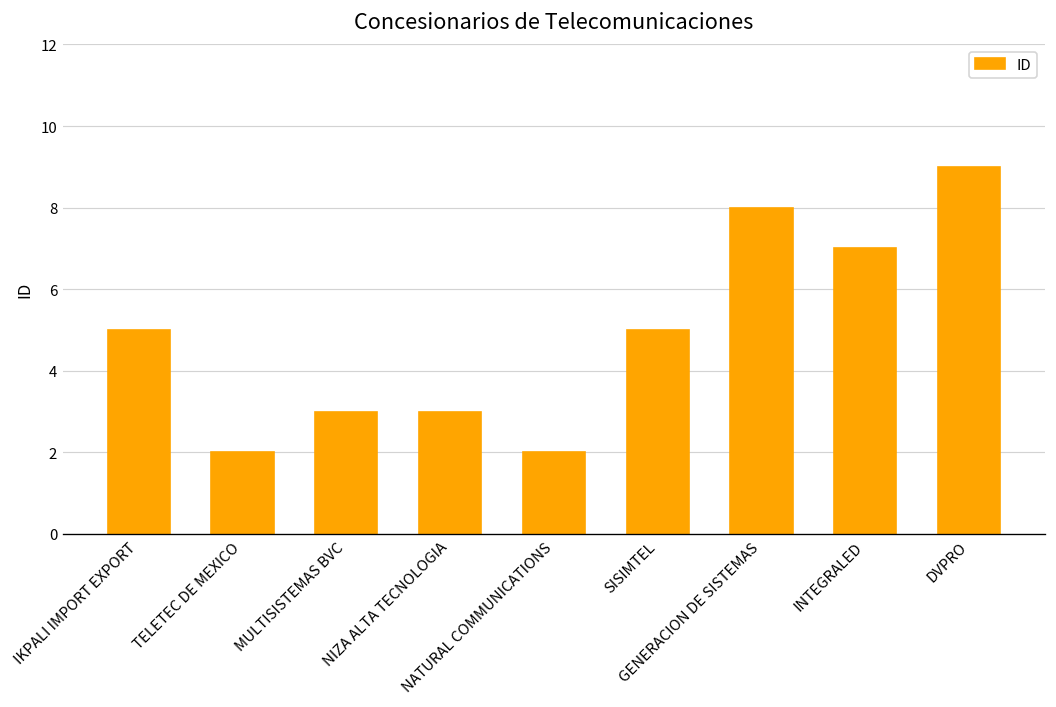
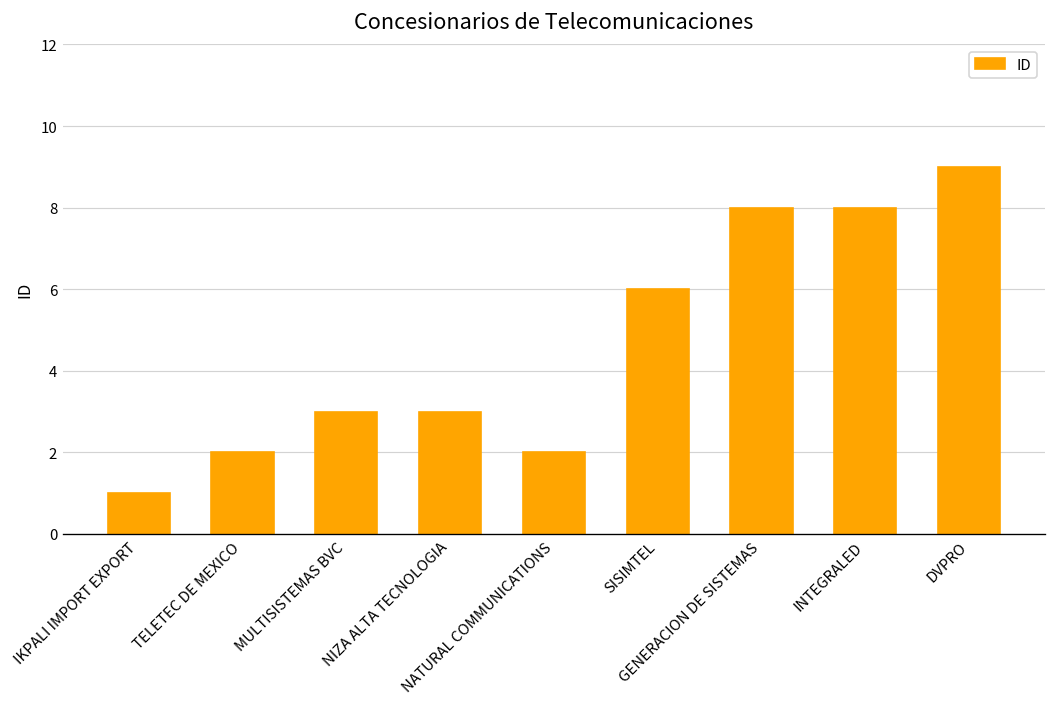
  {
-   "IKPALI IMPORT EXPORT": 5,
+   "IKPALI IMPORT EXPORT": 1,
    "TELETEC DE MEXICO": 2,
    "MULTISISTEMAS BVC": 3,
    "NIZA ALTA TECNOLOGIA": 3,
    "NATURAL COMMUNICATIONS": 2,
-   "SISIMTEL": 5,
+   "SISIMTEL": 6,
    "GENERACION DE SISTEMAS": 8,
-   "INTEGRALED": 7,
+   "INTEGRALED": 8,
    "DVPRO": 9
  }
